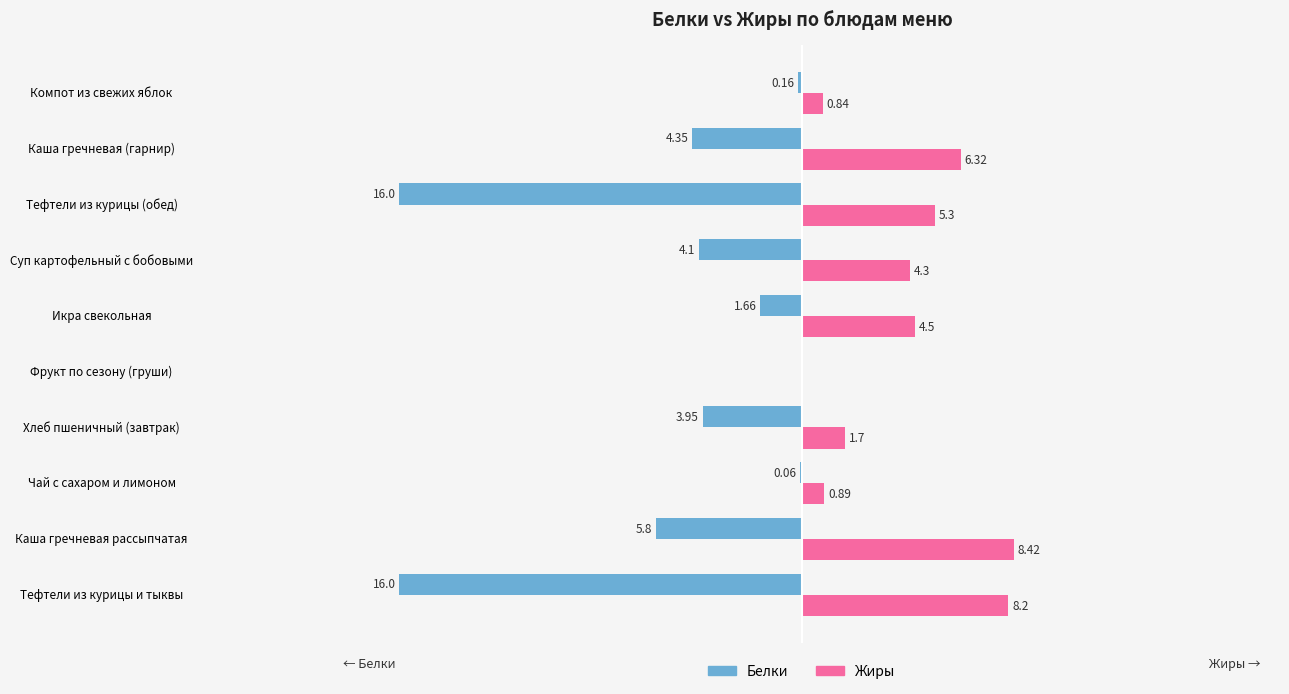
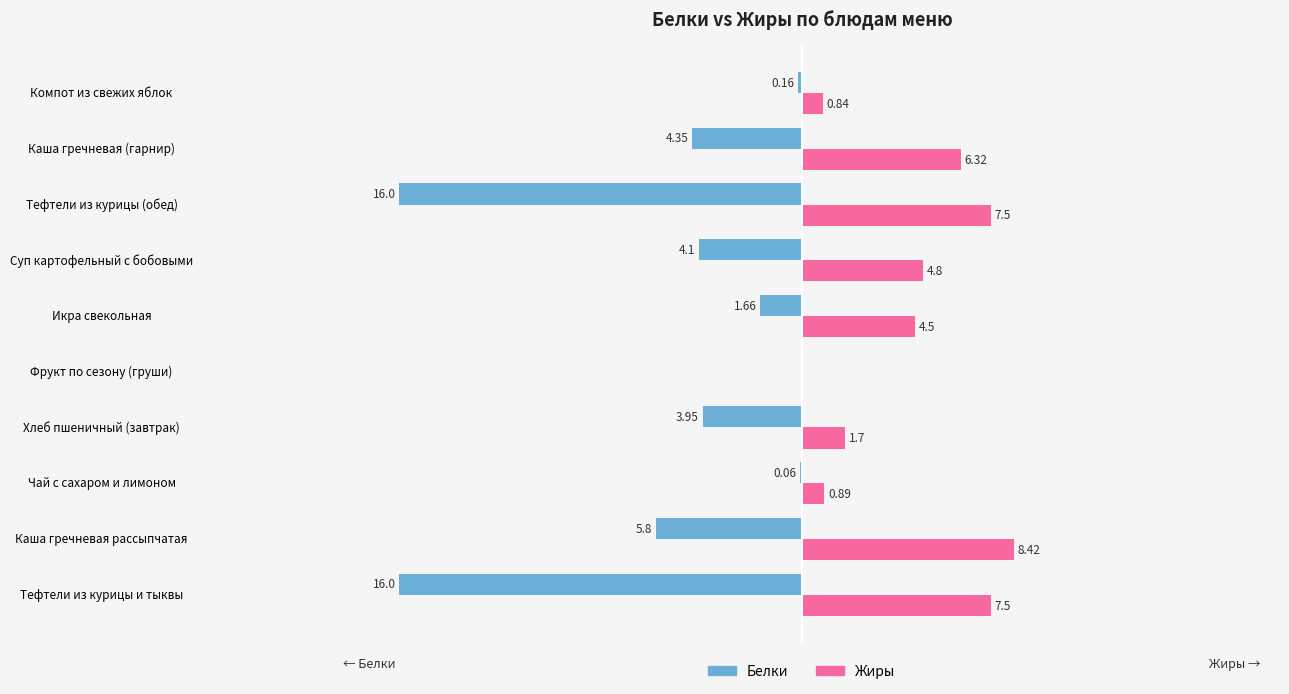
  {
    "Жиры": {
      "Компот из свежих яблок": 0.84,
      "Каша гречневая (гарнир)": 6.32,
-     "Тефтели из курицы (обед)": 5.3,
-     "Суп картофельный с бобовыми": 4.3,
+     "Тефтели из курицы (обед)": 7.5,
+     "Суп картофельный с бобовыми": 4.8,
      "Икра свекольная": 4.5,
      "Хлеб пшеничный (завтрак)": 1.7,
      "Чай с сахаром и лимоном": 0.89,
      "Каша гречневая рассыпчатая": 8.42,
-     "Тефтели из курицы и тыквы": 8.2
+     "Тефтели из курицы и тыквы": 7.5
    }
  }
